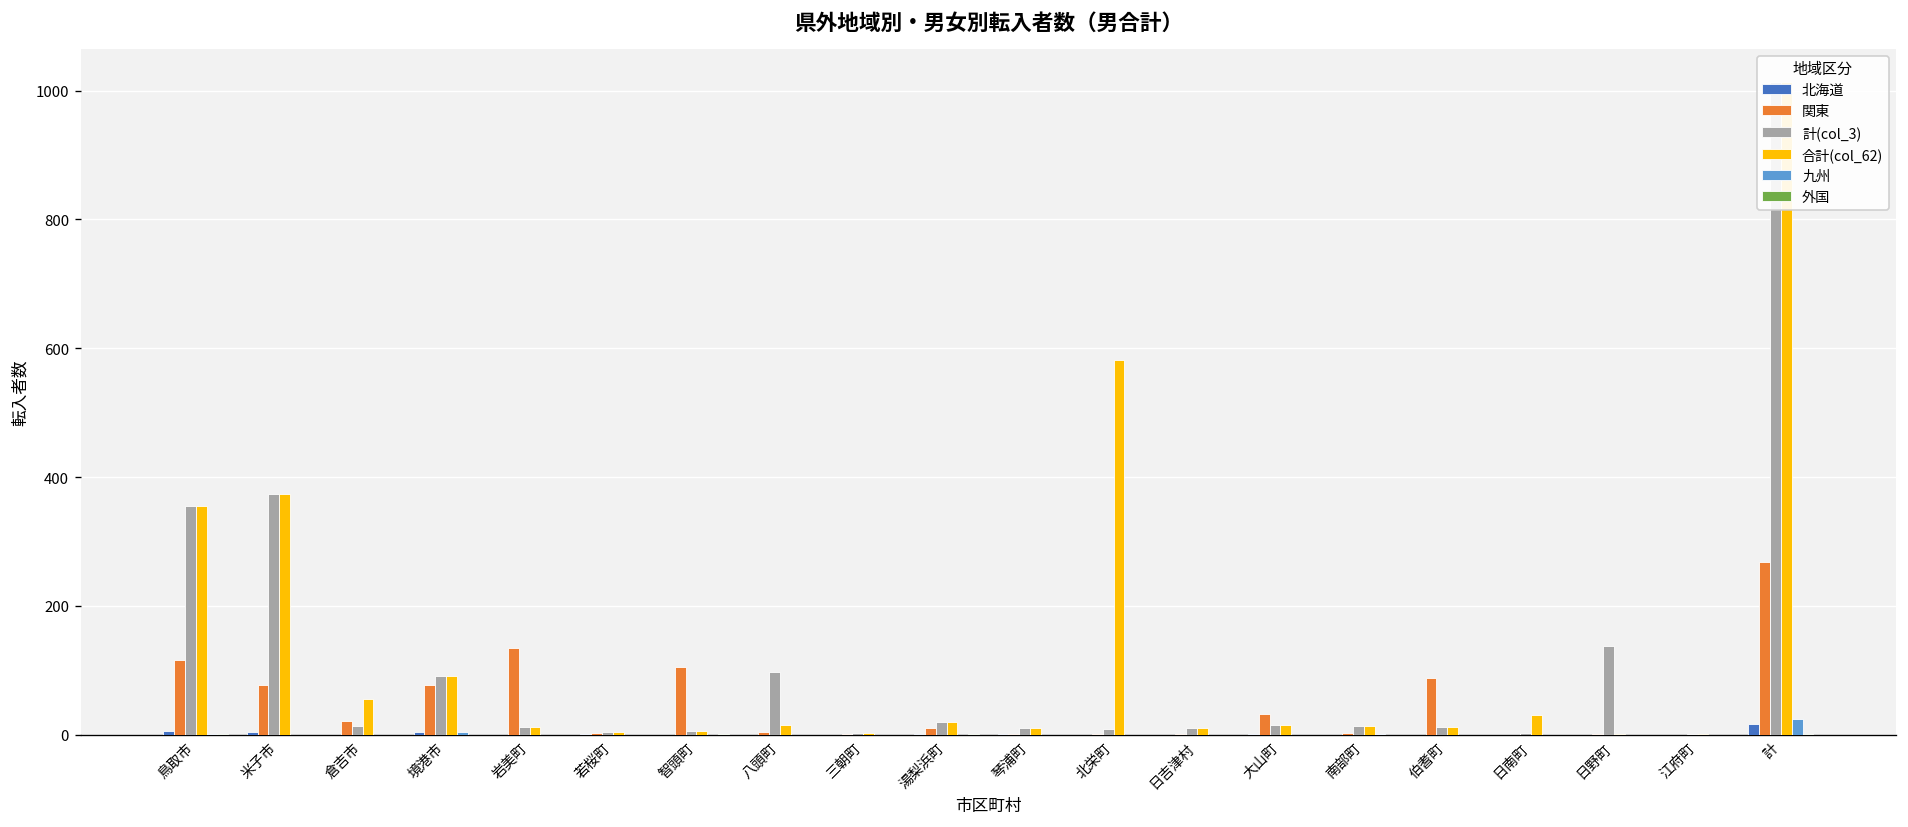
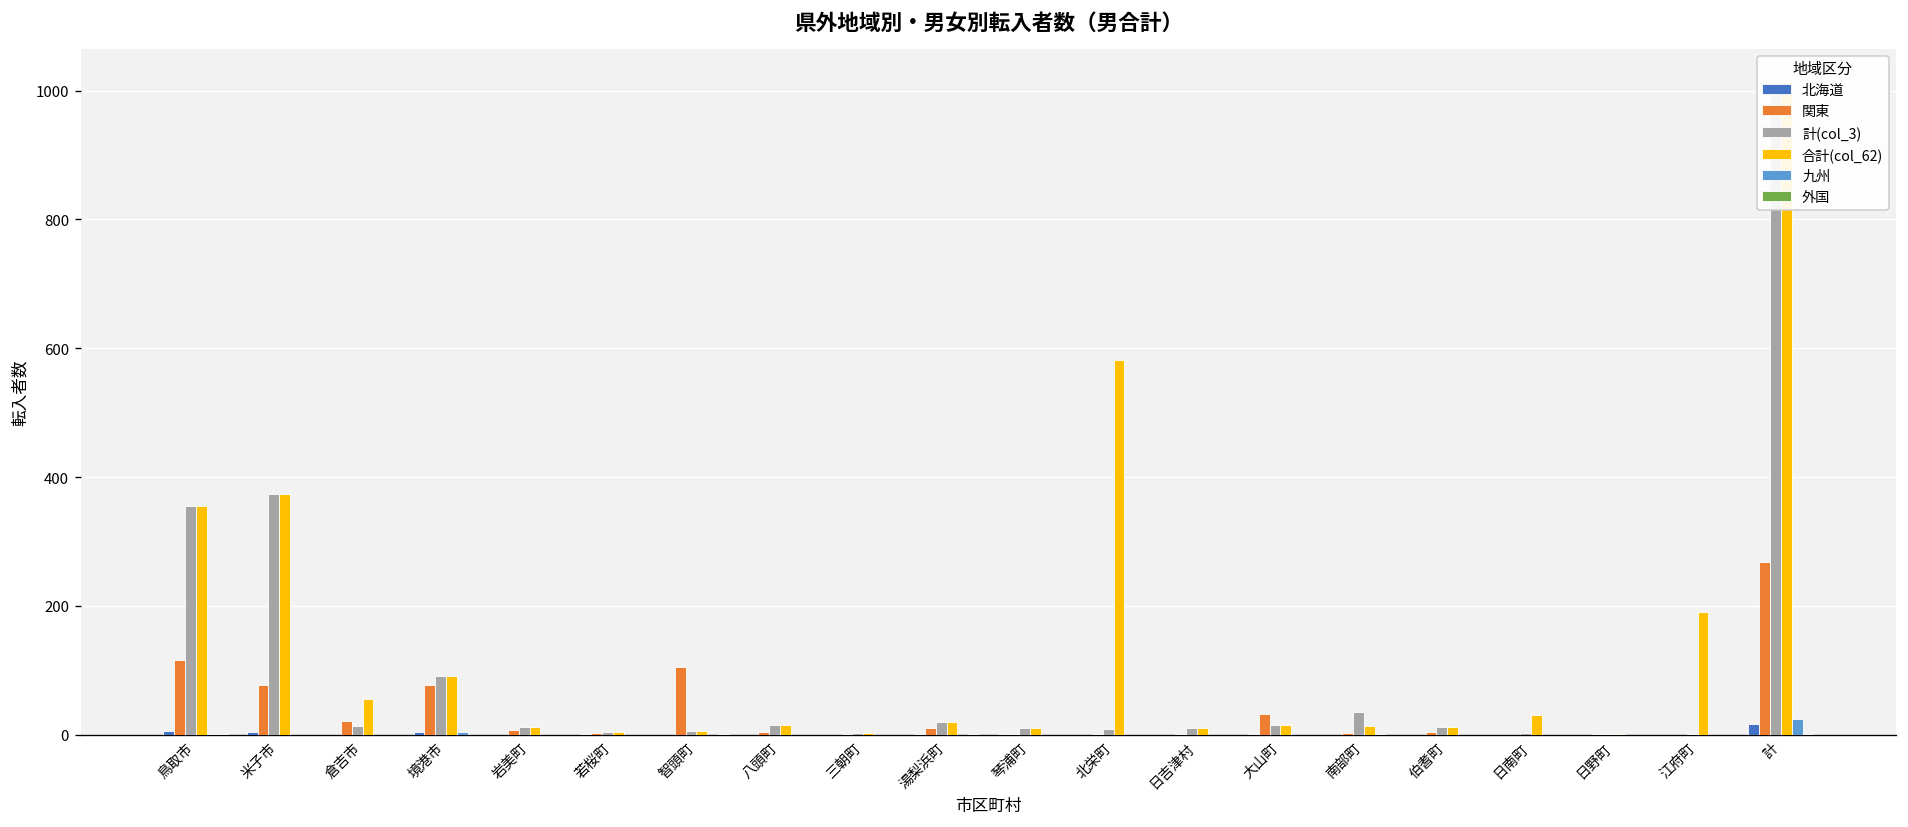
  {
    "関東": {
      "鳥取市": 120,
      "米子市": 80,
      "倉吉市": 20,
      "境港市": 80,
-     "岩美町": 130,
+     "岩美町": 10,
      "智頭町": 110,
      "八頭町": 10,
      "湯梨浜町": 10,
      "大山町": 30,
-     "伯耆町": 90,
+     "伯耆町": 0,
      "日南町": 0,
      "江府町": 0,
      "計": 270
    },
    "計(col_3)": {
      "鳥取市": 360,
      "米子市": 370,
      "倉吉市": 10,
      "境港市": 90,
      "岩美町": 10,
      "若桜町": 10,
      "智頭町": 10,
-     "八頭町": 100,
+     "八頭町": 20,
      "湯梨浜町": 20,
      "琴浦町": 10,
      "北栄町": 10,
      "日吉津村": 10,
      "大山町": 20,
-     "南部町": 10,
+     "南部町": 40,
      "伯耆町": 10,
-     "日野町": 140
+     "日野町": 0
    },
    "合計(col_62)": {
      "鳥取市": 360,
      "米子市": 370,
      "倉吉市": 60,
      "境港市": 90,
      "岩美町": 10,
      "若桜町": 10,
      "智頭町": 10,
      "八頭町": 20,
      "湯梨浜町": 20,
      "琴浦町": 10,
      "北栄町": 580,
      "日吉津村": 10,
      "大山町": 20,
      "南部町": 10,
      "伯耆町": 10,
      "日南町": 30,
-     "江府町": 0
+     "江府町": 190
    },
    "外国": {
      "米子市": 0,
      "倉吉市": 0,
      "境港市": 0,
      "岩美町": 0,
      "若桜町": 0,
      "八頭町": 0,
      "三朝町": 0,
      "琴浦町": 0,
      "北栄町": 0,
      "日吉津村": 0,
      "大山町": 0,
      "南部町": 0,
      "伯耆町": 0,
      "日南町": 0,
      "日野町": 0,
      "江府町": 0
    }
  }
